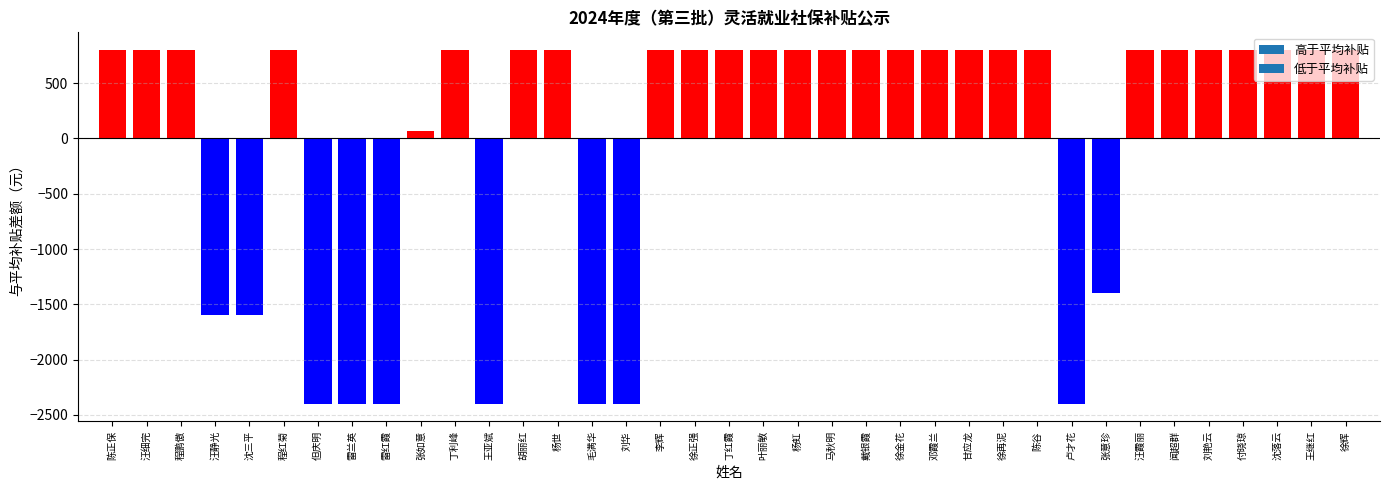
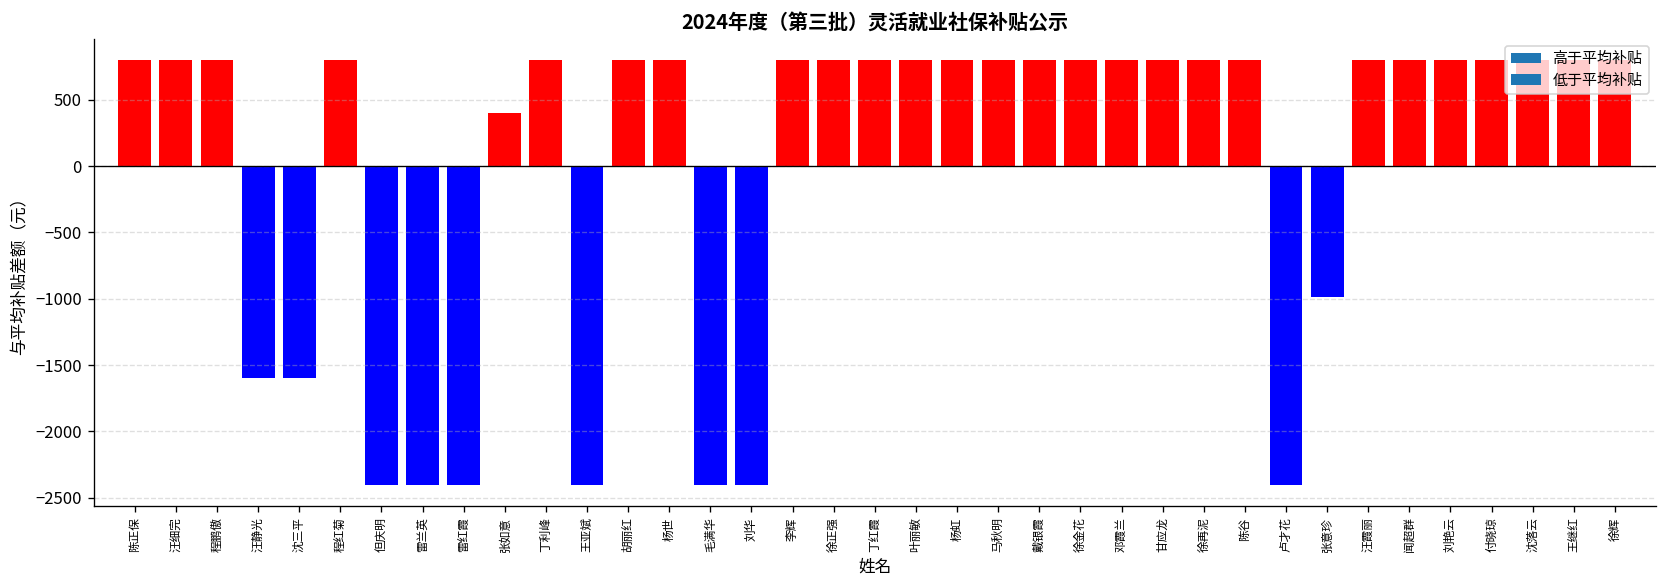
  {
    "陈正保": 800,
    "汪细完": 800,
    "程鹏傲": 800,
    "汪静光": -1600,
    "沈三平": -1600,
    "程红菊": 800,
    "但庆明": -2400,
    "雷兰英": -2400,
    "雷红霞": -2400,
-   "张如意": 70,
+   "张如意": 400,
    "丁利峰": 800,
    "王亚斌": -2400,
    "胡丽红": 800,
    "杨世": 800,
    "毛满华": -2400,
    "刘华": -2400,
    "李辉": 800,
    "徐正强": 800,
    "丁红霞": 800,
    "叶丽敏": 800,
    "杨虹": 800,
    "马秋明": 800,
    "戴银霞": 800,
    "徐金花": 800,
    "邓霞兰": 800,
    "甘应龙": 800,
    "徐再泥": 800,
    "陈谷": 800,
    "卢才花": -2400,
-   "张意珍": -1400,
+   "张意珍": -990,
    "汪霞丽": 800,
    "闻超群": 800,
    "刘艳云": 800,
    "付晓琼": 800
  }
